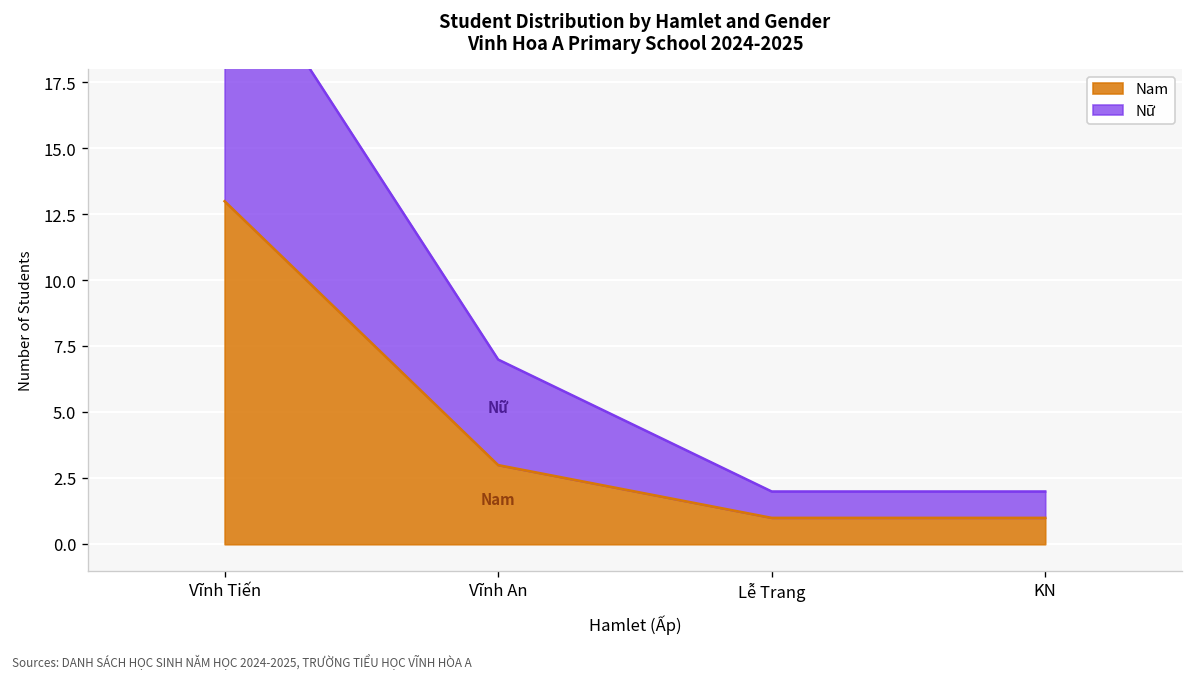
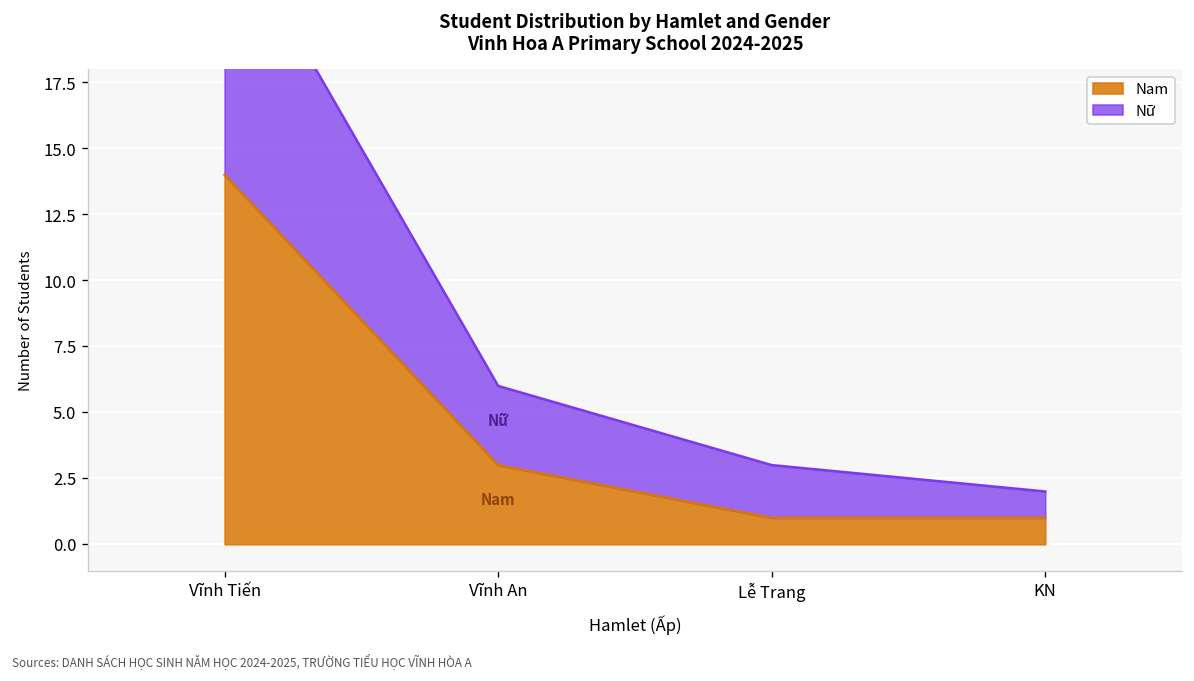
  {
    "Nam": {
-     "Vĩnh Tiến": 13,
+     "Vĩnh Tiến": 14,
      "Vĩnh An": 3,
      "Lễ Trang": 1,
      "KN": 1
    },
    "Nữ": {
-     "Vĩnh An": 4,
-     "Lễ Trang": 1,
+     "Vĩnh An": 3,
+     "Lễ Trang": 2,
      "KN": 1
    }
  }
